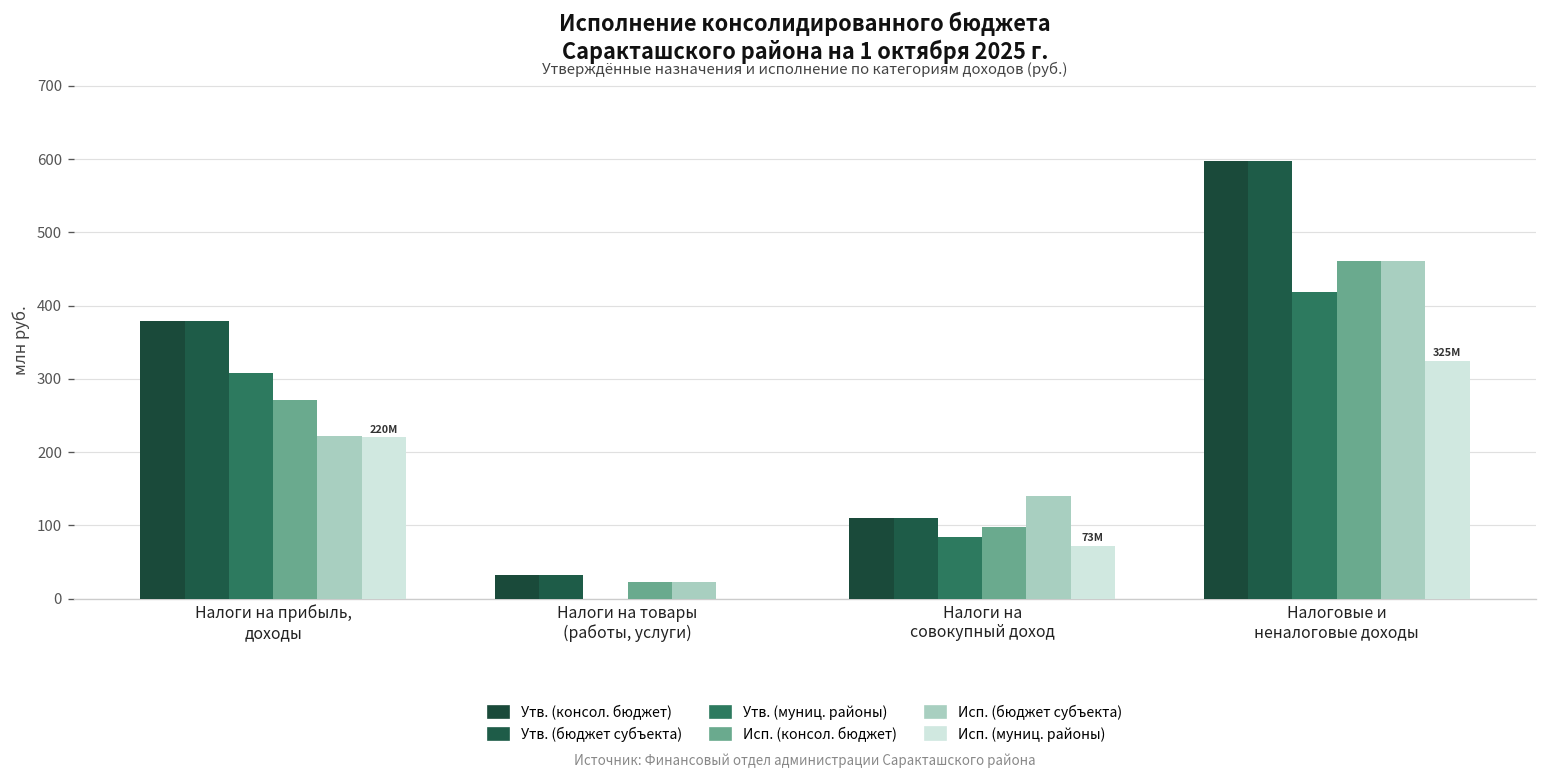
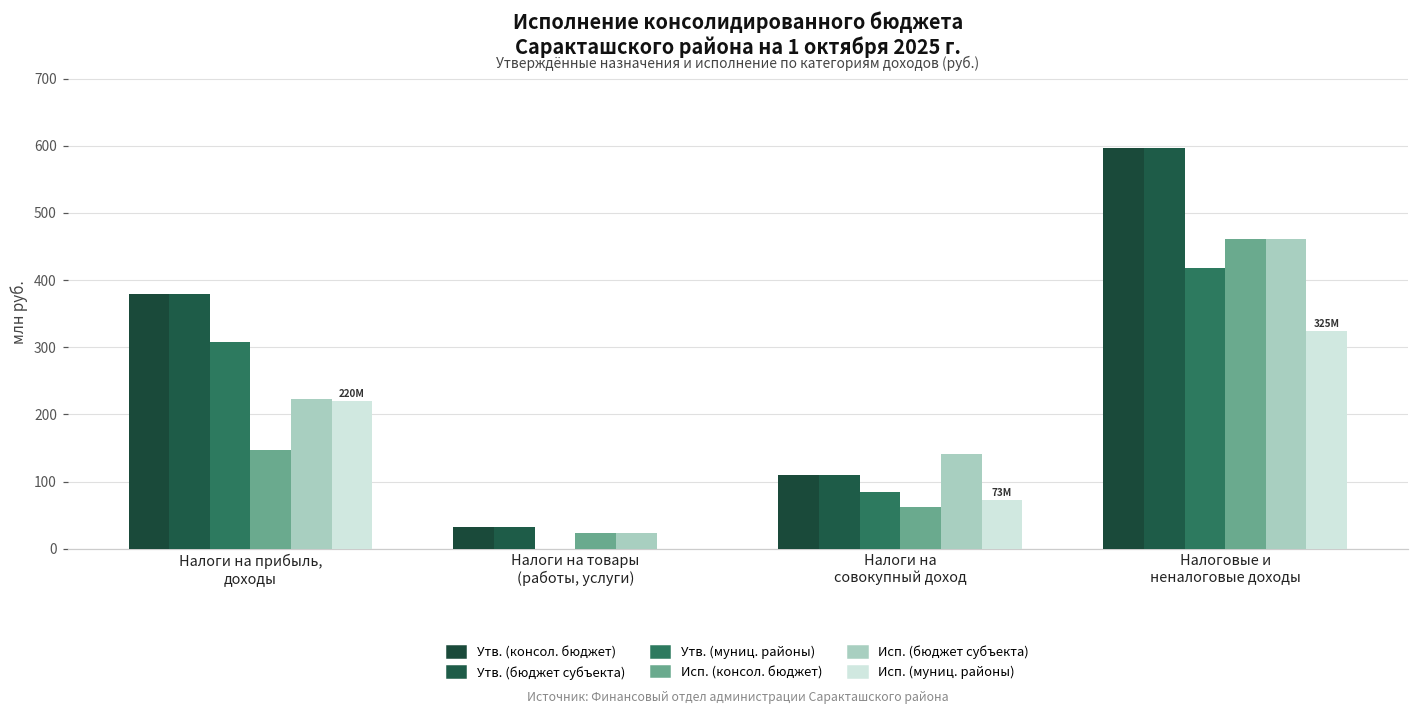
  {
    "Исп. (консол. бюджет)": {
-     "Налоги на прибыль, доходы": 270,
+     "Налоги на прибыль, доходы": 150,
      "Налоги на товары (работы, услуги)": 20,
-     "Налоги на совокупный доход": 100,
+     "Налоги на совокупный доход": 60,
      "Налоговые и неналоговые доходы": 460
    }
  }
